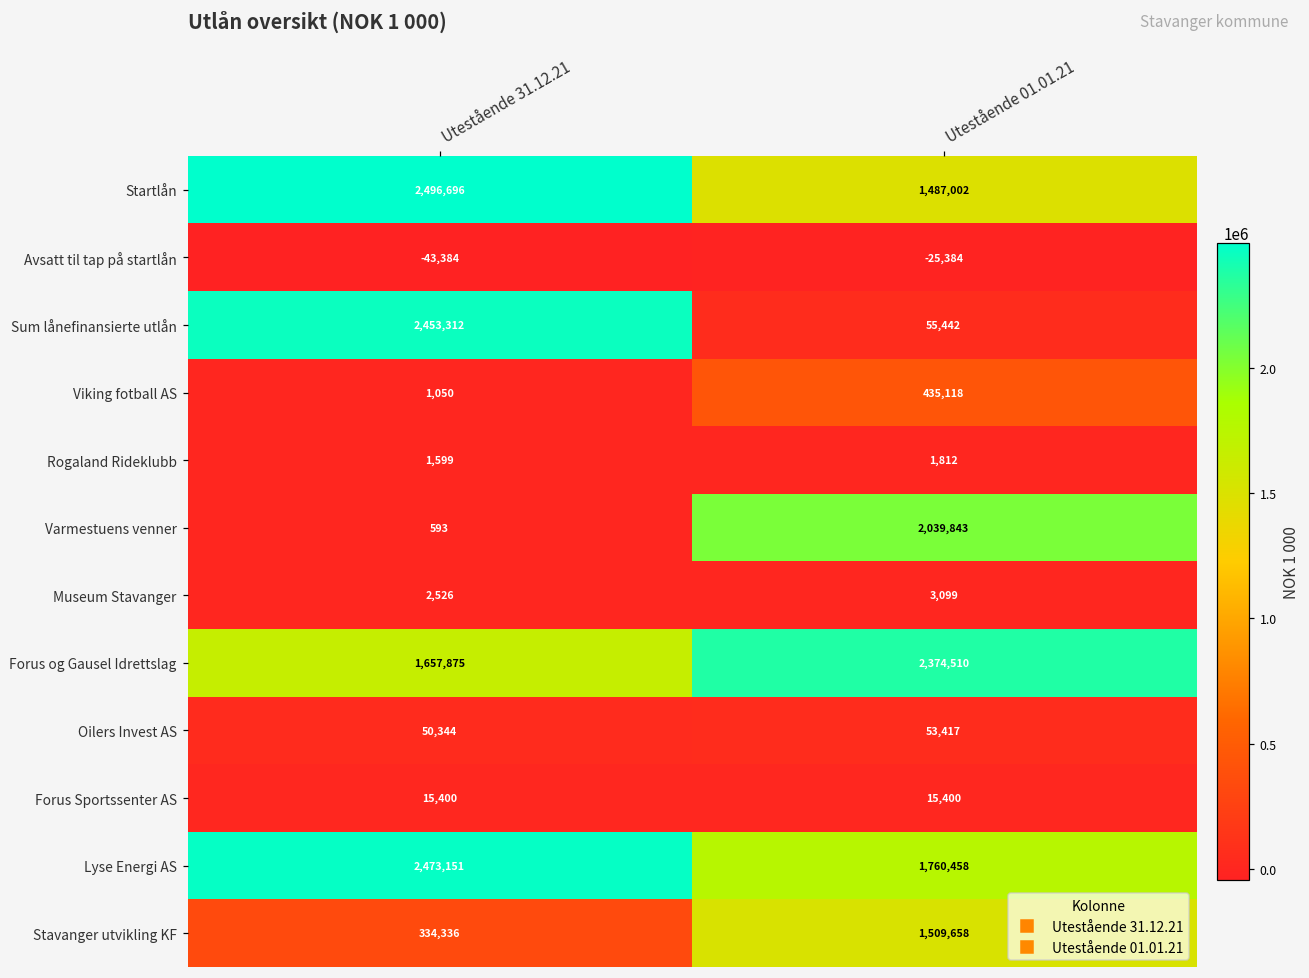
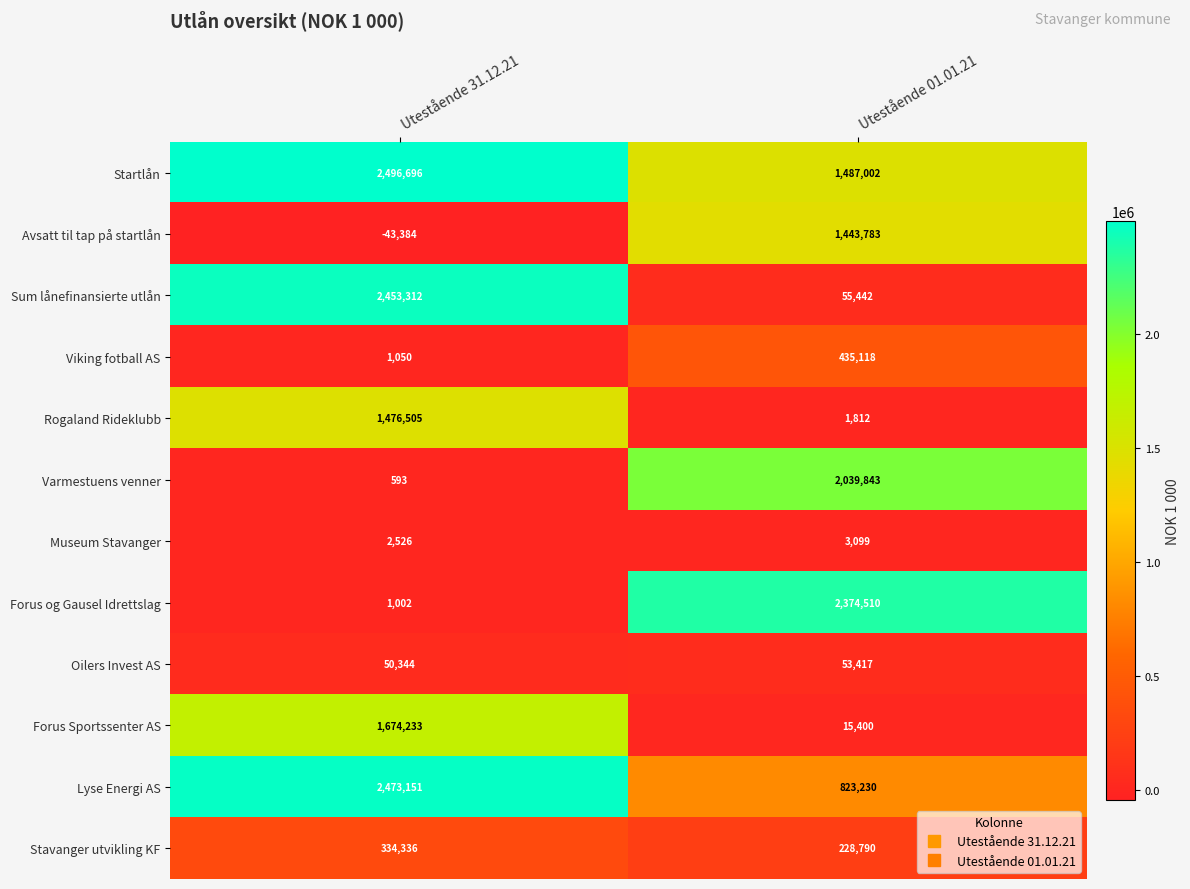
  {
    "Startlån": {
      "Utestående 31.12.21": "2,496,696",
      "Utestående 01.01.21": "1,487,002"
    },
    "Avsatt til tap på startlån": {
      "Utestående 31.12.21": "-43,384",
-     "Utestående 01.01.21": "-25,384"
+     "Utestående 01.01.21": "1,443,783"
    },
    "Sum lånefinansierte utlån": {
      "Utestående 31.12.21": "2,453,312",
      "Utestående 01.01.21": "55,442"
    },
    "Viking fotball AS": {
      "Utestående 31.12.21": "1,050",
      "Utestående 01.01.21": "435,118"
    },
    "Rogaland Rideklubb": {
-     "Utestående 31.12.21": "1,599",
+     "Utestående 31.12.21": "1,476,505",
      "Utestående 01.01.21": "1,812"
    },
    "Varmestuens venner": {
      "Utestående 31.12.21": "593",
      "Utestående 01.01.21": "2,039,843"
    },
    "Museum Stavanger": {
      "Utestående 31.12.21": "2,526",
      "Utestående 01.01.21": "3,099"
    },
    "Forus og Gausel Idrettslag": {
-     "Utestående 31.12.21": "1,657,875",
+     "Utestående 31.12.21": "1,002",
      "Utestående 01.01.21": "2,374,510"
    },
    "Oilers Invest AS": {
      "Utestående 31.12.21": "50,344",
      "Utestående 01.01.21": "53,417"
    },
    "Forus Sportssenter AS": {
-     "Utestående 31.12.21": "15,400",
+     "Utestående 31.12.21": "1,674,233",
      "Utestående 01.01.21": "15,400"
    },
    "Lyse Energi AS": {
      "Utestående 31.12.21": "2,473,151",
-     "Utestående 01.01.21": "1,760,458"
+     "Utestående 01.01.21": "823,230"
    },
    "Stavanger utvikling KF": {
      "Utestående 31.12.21": "334,336",
-     "Utestående 01.01.21": "1,509,658"
+     "Utestående 01.01.21": "228,790"
    }
  }
